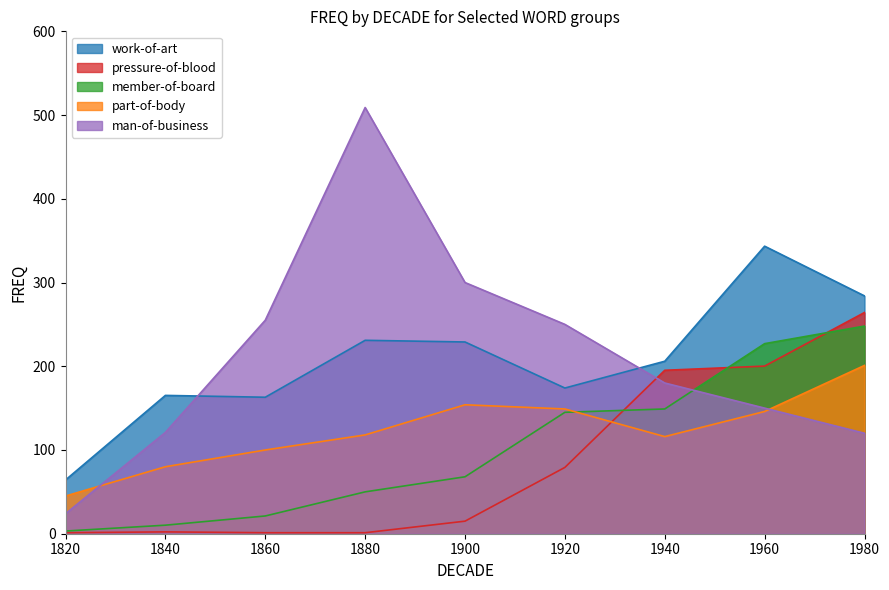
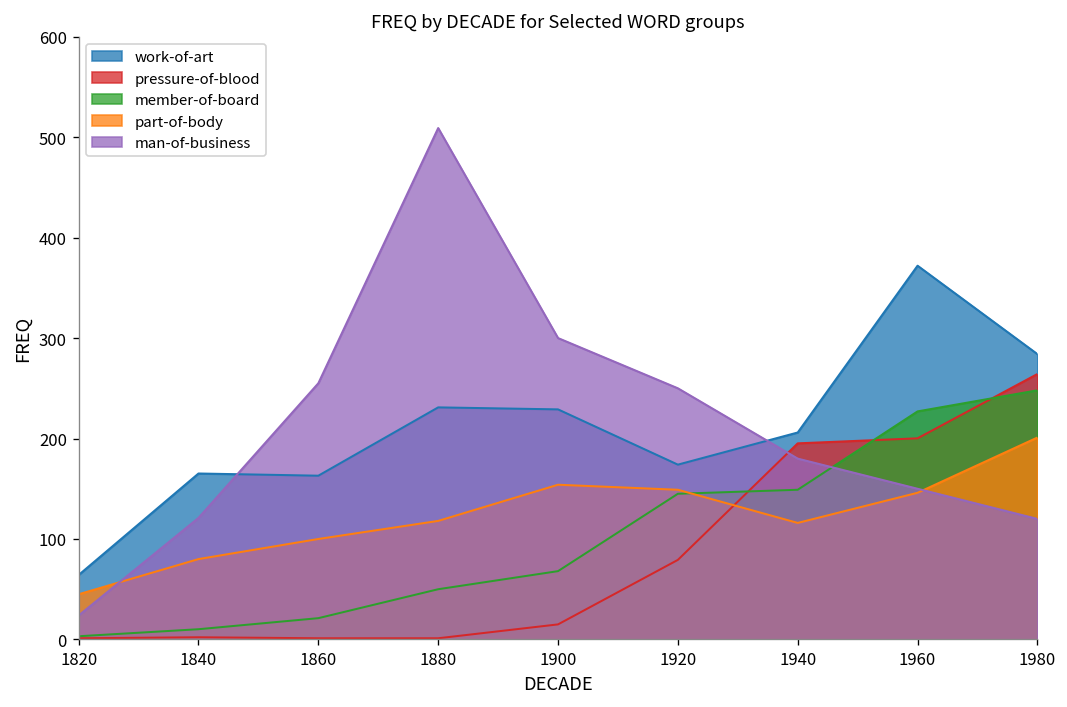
  {
    "work-of-art": {
      "1820": 60,
      "1840": 170,
      "1860": 160,
      "1880": 230,
      "1900": 230,
      "1920": 170,
      "1940": 210,
-     "1960": 340,
+     "1960": 370,
      "1980": 280
    },
    "pressure-of-blood": {
      "1840": 0,
      "1860": 0,
      "1880": 0,
      "1900": 20,
      "1920": 80,
      "1940": 200,
      "1960": 200,
      "1980": 260
    },
    "member-of-board": {
      "1840": 10,
      "1860": 20,
      "1880": 50,
      "1900": 70,
      "1920": 150,
      "1940": 150,
      "1960": 230,
      "1980": 250
    },
    "part-of-body": {
      "1820": 50,
      "1840": 80,
      "1860": 100,
      "1880": 120,
      "1900": 150,
      "1920": 150,
      "1940": 120,
      "1960": 150,
      "1980": 200
    },
    "man-of-business": {
      "1820": 20,
      "1840": 120,
      "1860": 260,
      "1880": 510,
      "1900": 300,
      "1920": 250,
      "1940": 180,
      "1960": 150,
      "1980": 120
    }
  }
